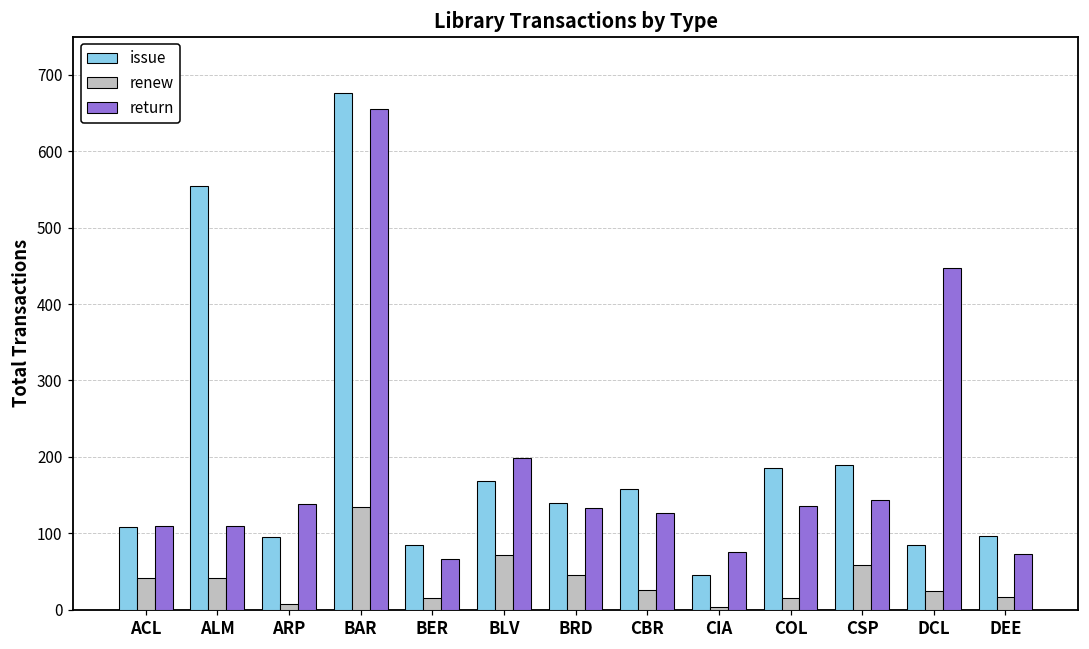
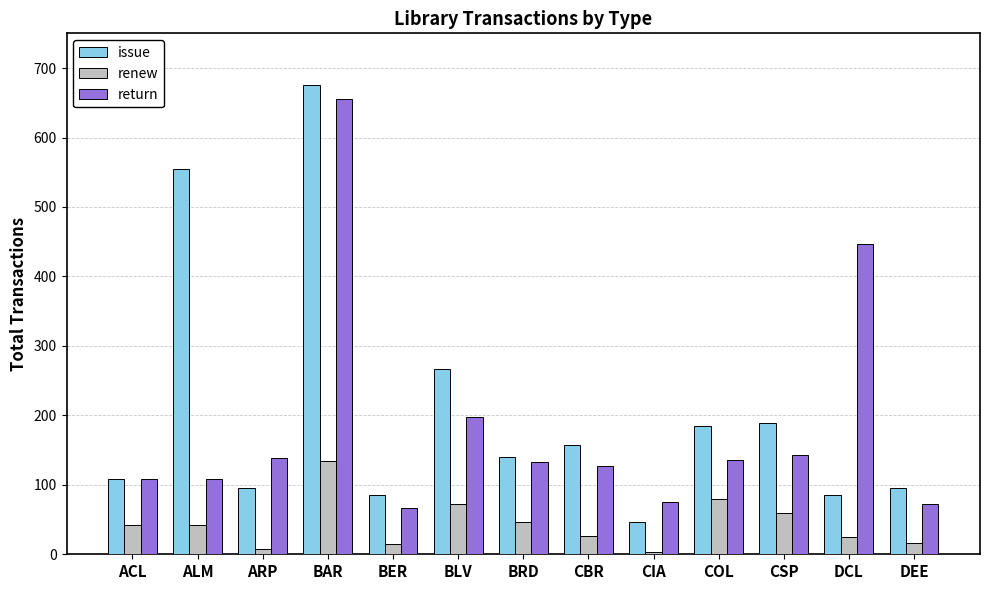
  {
    "issue": {
      "ACL": 110,
      "ALM": 550,
      "ARP": 100,
      "BAR": 680,
      "BER": 90,
-     "BLV": 170,
+     "BLV": 270,
      "BRD": 140,
      "CBR": 160,
      "CIA": 50,
      "COL": 190,
      "CSP": 190,
      "DCL": 90,
      "DEE": 100
    },
    "renew": {
      "ACL": 40,
      "ALM": 40,
      "ARP": 10,
      "BAR": 130,
      "BER": 20,
      "BLV": 70,
      "BRD": 50,
      "CBR": 30,
-     "COL": 20,
+     "COL": 80,
      "CSP": 60,
      "DCL": 30,
      "DEE": 20
    },
    "return": {
      "ACL": 110,
      "ALM": 110,
      "ARP": 140,
      "BAR": 660,
      "BER": 70,
      "BLV": 200,
      "BRD": 130,
      "CBR": 130,
      "CIA": 80,
      "COL": 140,
      "CSP": 140,
      "DCL": 450,
      "DEE": 70
    }
  }
